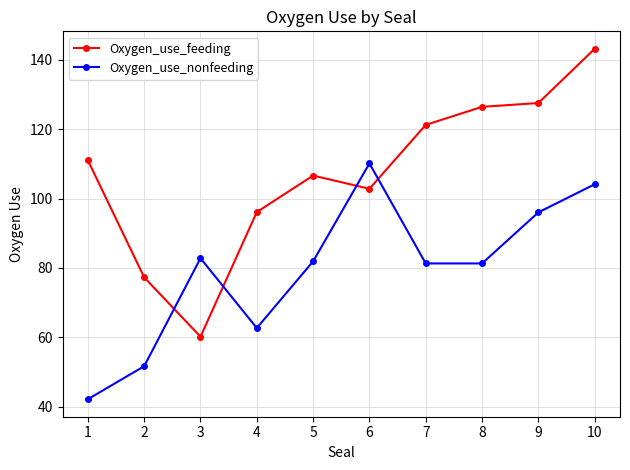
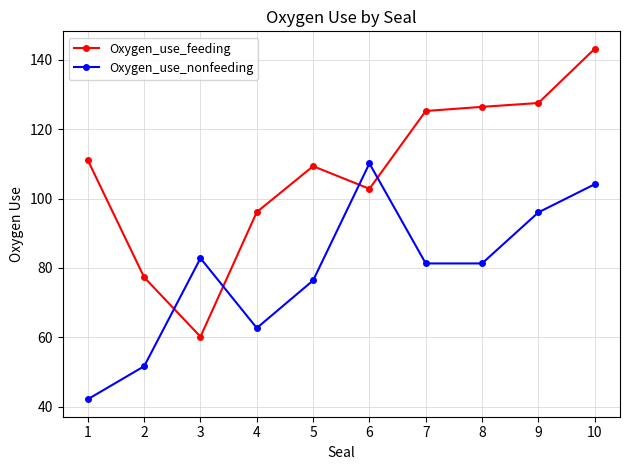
  {
    "Oxygen_use_feeding": {
      "1": 111,
      "2": 77,
      "3": 60,
      "4": 96,
-     "5": 107,
+     "5": 109,
      "6": 103,
-     "7": 121,
+     "7": 125,
      "8": 126,
      "9": 128,
      "10": 143
    },
    "Oxygen_use_nonfeeding": {
      "1": 42,
      "2": 52,
      "3": 83,
      "4": 63,
-     "5": 82,
+     "5": 76,
      "6": 110,
      "7": 81,
      "8": 81,
      "9": 96,
      "10": 104
    }
  }
